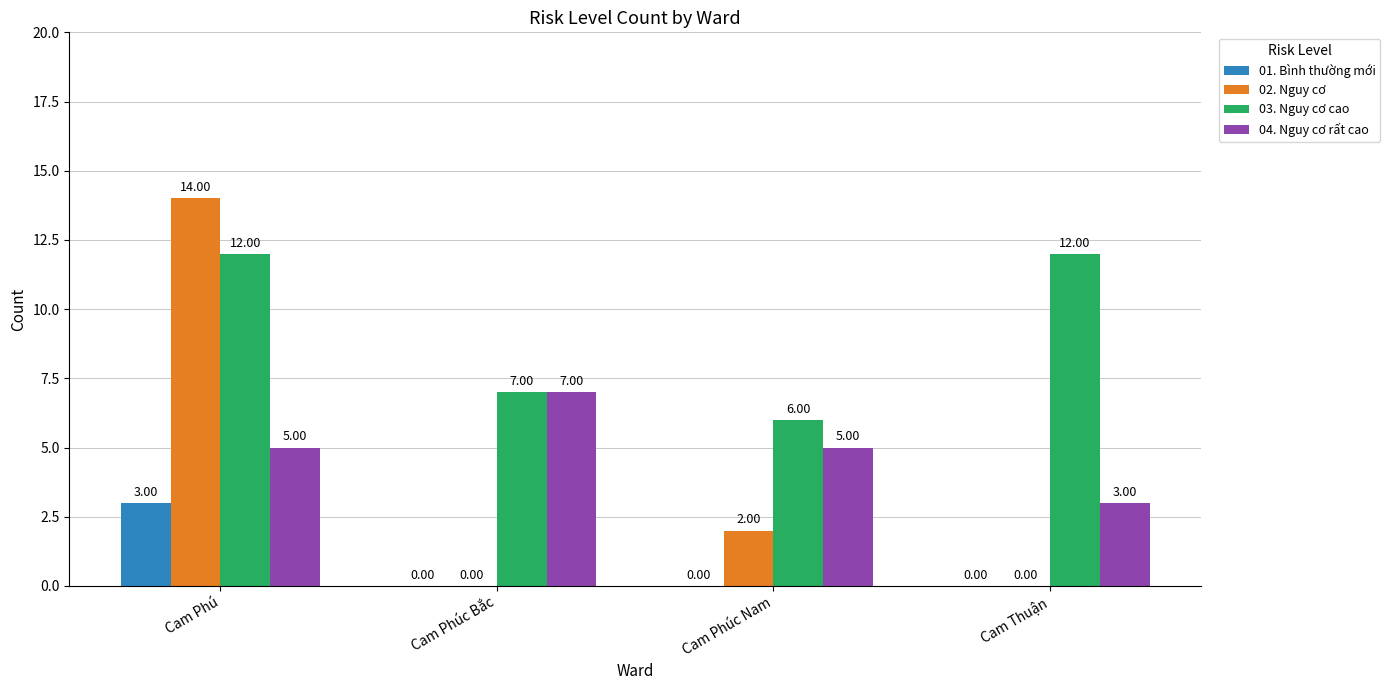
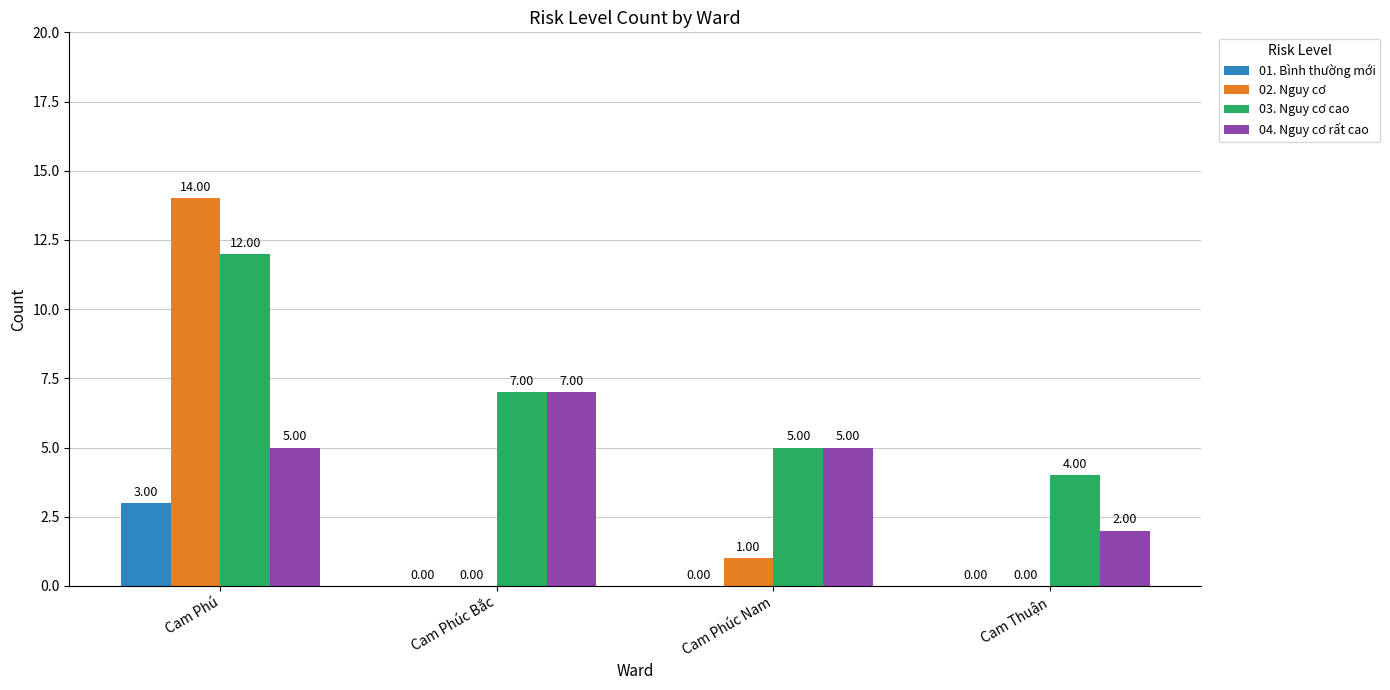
  {
    "01. Bình thường mới": {
      "Cam Phú": 3.00,
      "Cam Phúc Bắc": 0.00,
      "Cam Phúc Nam": 0.00,
      "Cam Thuận": 0.00
    },
    "02. Nguy cơ": {
      "Cam Phú": 14.00,
      "Cam Phúc Bắc": 0.00,
-     "Cam Phúc Nam": 2.00,
+     "Cam Phúc Nam": 1.00,
      "Cam Thuận": 0.00
    },
    "03. Nguy cơ cao": {
      "Cam Phú": 12.00,
      "Cam Phúc Bắc": 7.00,
-     "Cam Phúc Nam": 6.00,
-     "Cam Thuận": 12.00
+     "Cam Phúc Nam": 5.00,
+     "Cam Thuận": 4.00
    },
    "04. Nguy cơ rất cao": {
      "Cam Phú": 5.00,
      "Cam Phúc Bắc": 7.00,
      "Cam Phúc Nam": 5.00,
-     "Cam Thuận": 3.00
+     "Cam Thuận": 2.00
    }
  }
